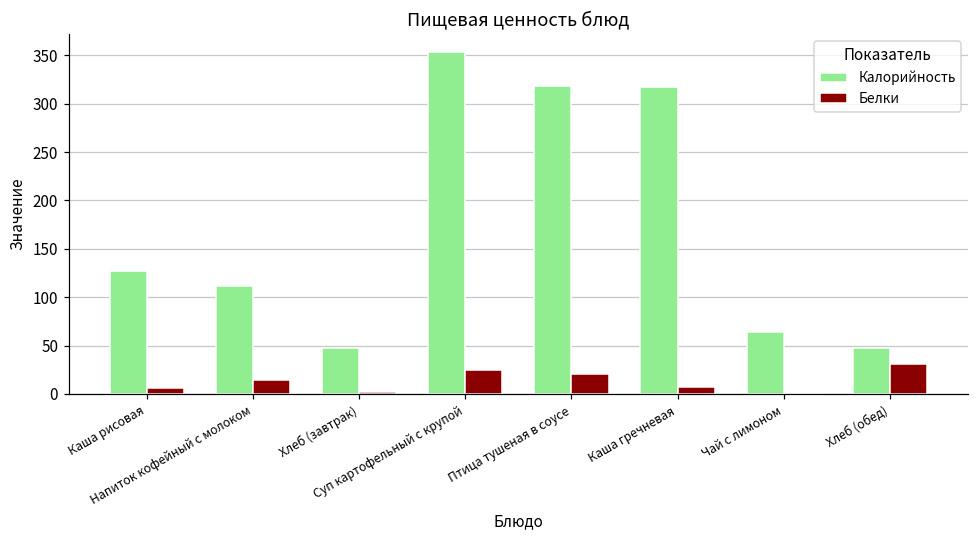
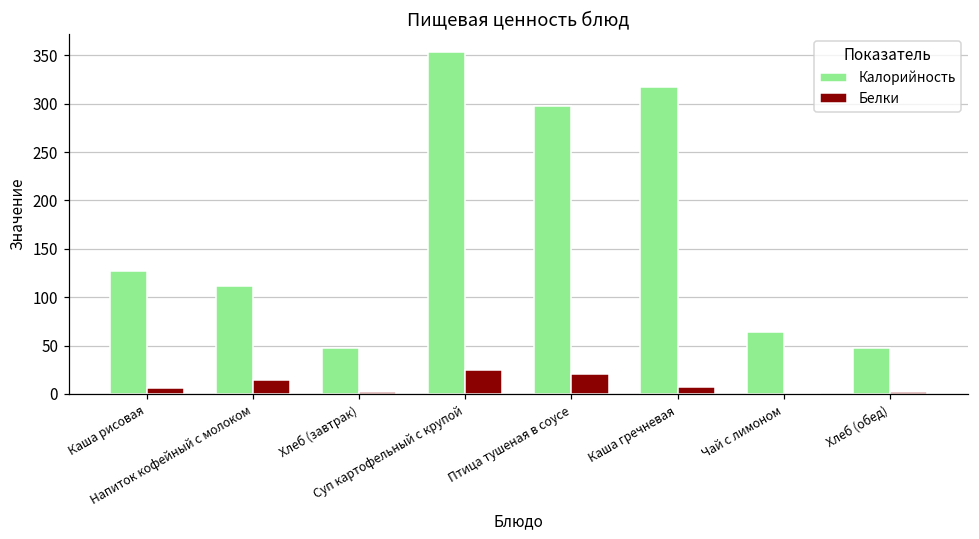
  {
    "Калорийность": {
      "Каша рисовая": 130,
      "Напиток кофейный с молоком": 110,
      "Хлеб (завтрак)": 50,
      "Суп картофельный с крупой": 350,
-     "Птица тушеная в соусе": 320,
+     "Птица тушеная в соусе": 300,
      "Каша гречневая": 320,
      "Чай с лимоном": 60,
      "Хлеб (обед)": 50
    },
    "Белки": {
      "Каша рисовая": 10,
      "Напиток кофейный с молоком": 10,
      "Суп картофельный с крупой": 20,
      "Птица тушеная в соусе": 20,
      "Каша гречневая": 10,
-     "Хлеб (обед)": 30
+     "Хлеб (обед)": 0
    }
  }
